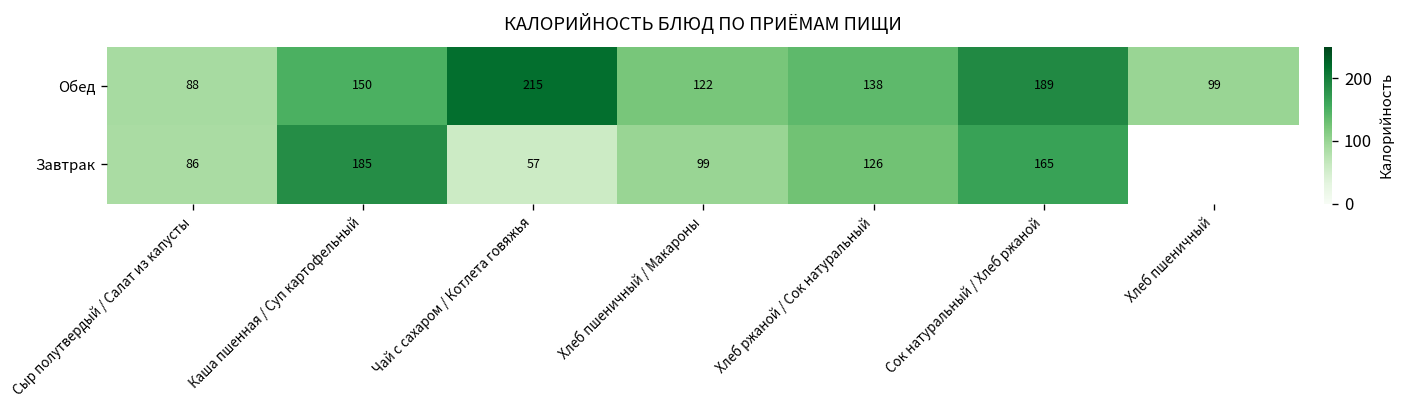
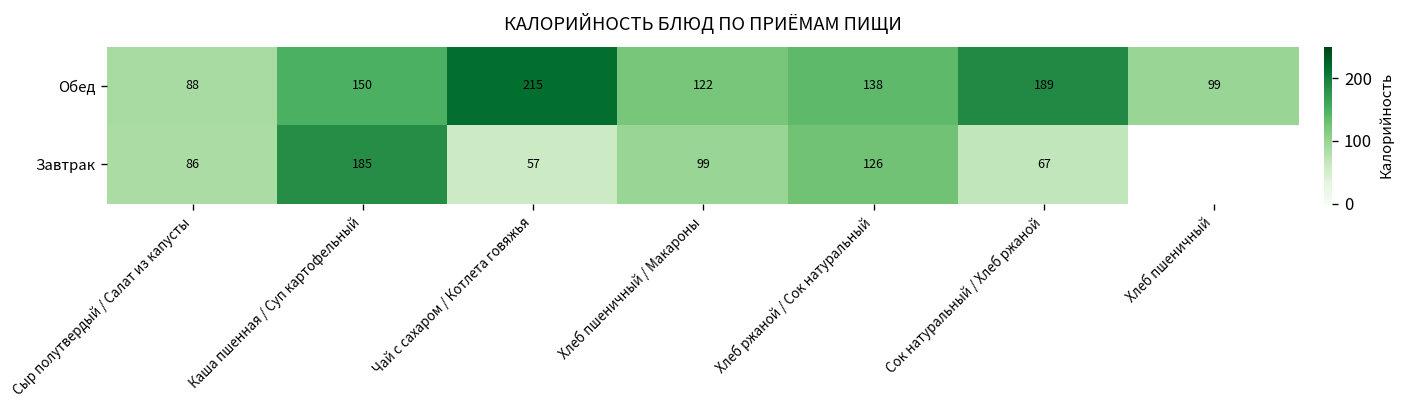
  {
    "Обед": {
      "Сыр полутвердый / Салат из капусты": 88,
      "Каша пшенная / Суп картофельный": 150,
      "Чай с сахаром / Котлета говяжья": 215,
      "Хлеб пшеничный / Макароны": 122,
      "Хлеб ржаной / Сок натуральный": 138,
      "Сок натуральный / Хлеб ржаной": 189,
      "Хлеб пшеничный": 99
    },
    "Завтрак": {
      "Сыр полутвердый / Салат из капусты": 86,
      "Каша пшенная / Суп картофельный": 185,
      "Чай с сахаром / Котлета говяжья": 57,
      "Хлеб пшеничный / Макароны": 99,
      "Хлеб ржаной / Сок натуральный": 126,
-     "Сок натуральный / Хлеб ржаной": 165
+     "Сок натуральный / Хлеб ржаной": 67
    }
  }
